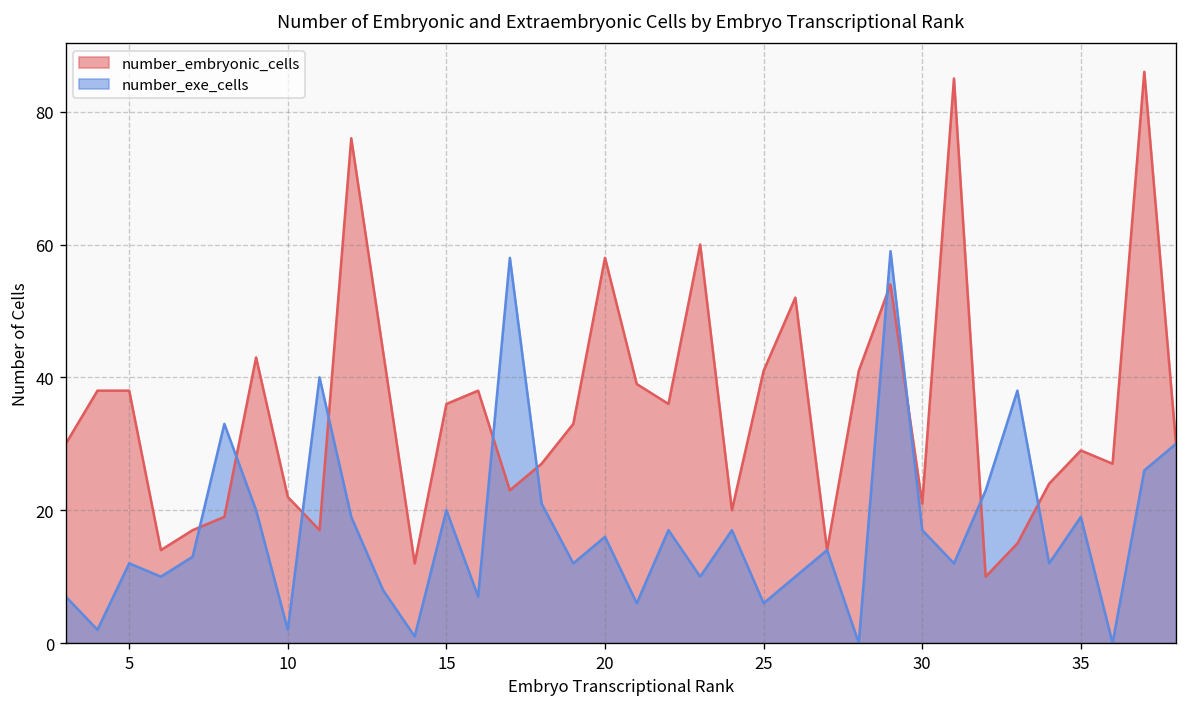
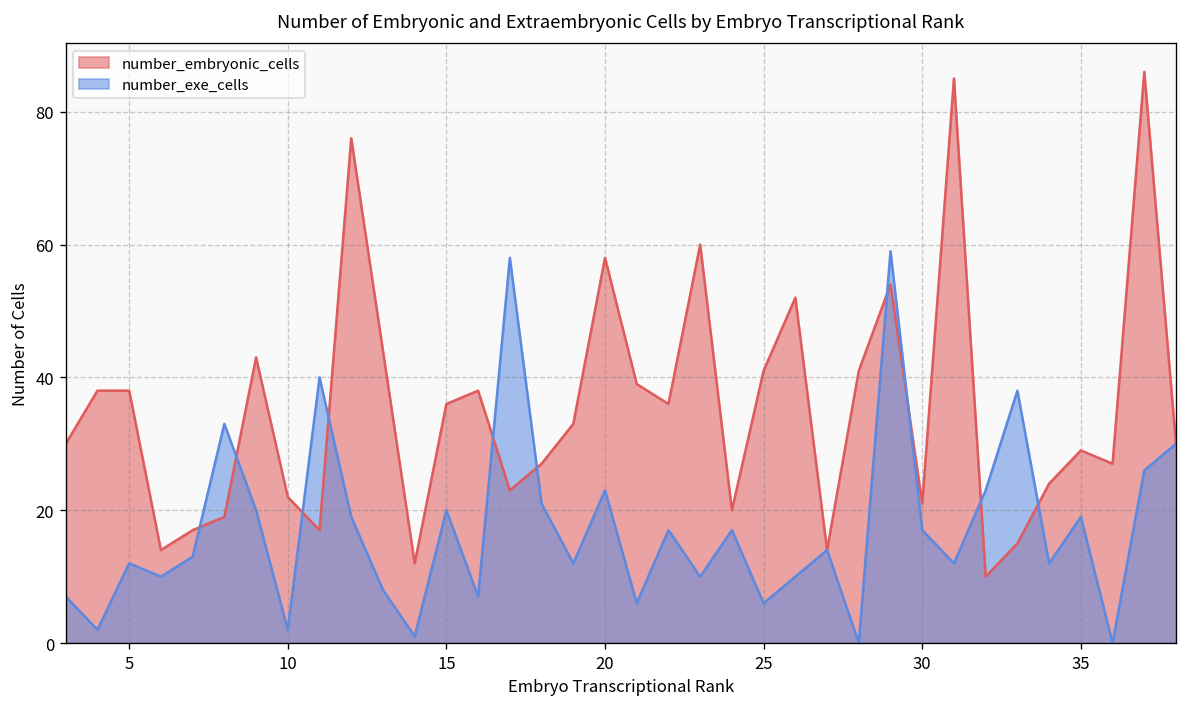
  {
    "number_embryonic_cells": {
      "5": 38,
      "10": 22,
      "15": 36,
      "20": 58,
      "25": 41,
      "30": 21,
      "35": 29
    },
    "number_exe_cells": {
      "5": 12,
      "10": 2,
      "15": 20,
-     "20": 16,
+     "20": 23,
      "25": 6,
      "30": 17,
      "35": 19
    }
  }
